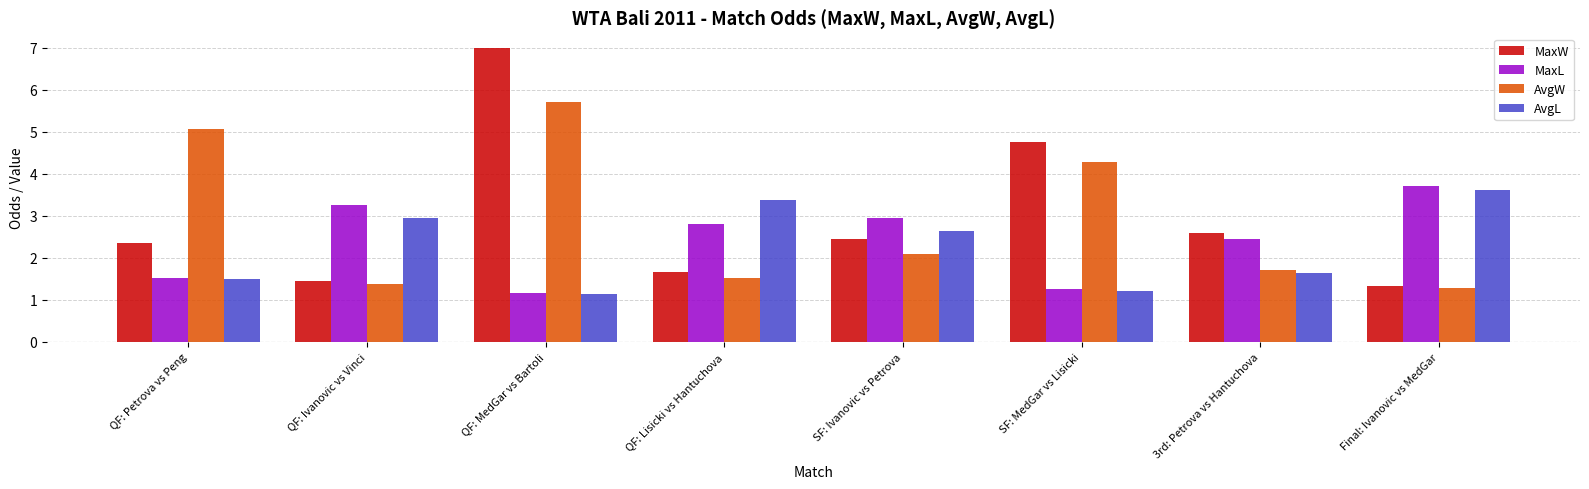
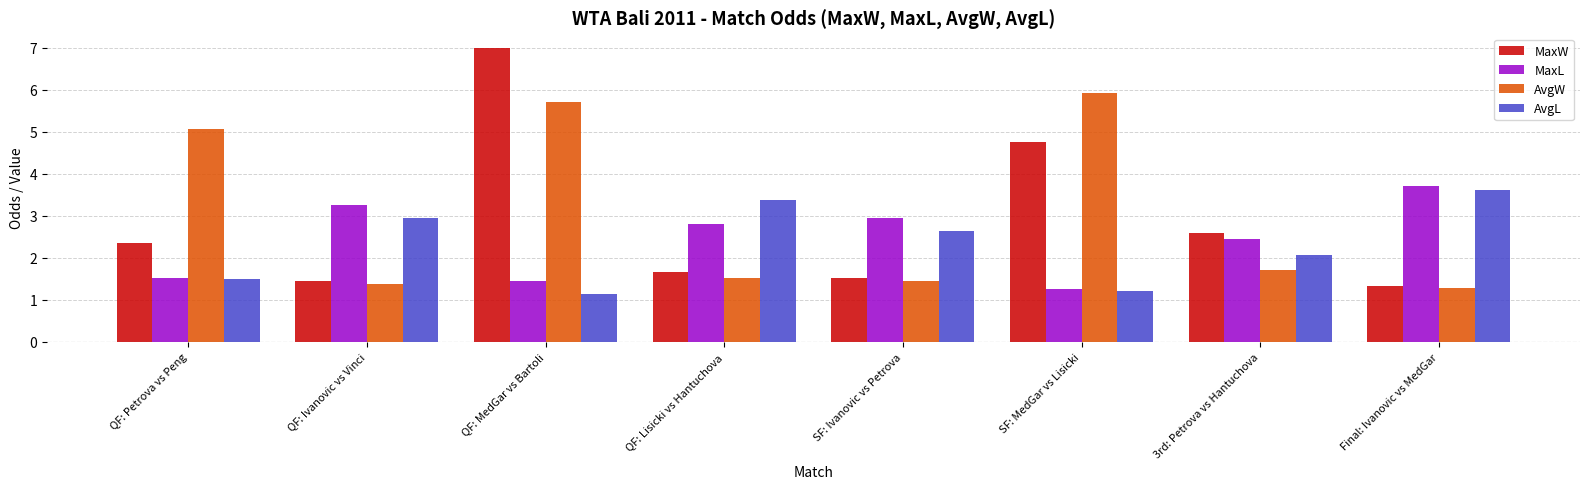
  {
    "MaxW": {
      "QF: Petrova vs Peng": 2.4,
      "QF: Ivanovic vs Vinci": 1.4,
      "QF: MedGar vs Bartoli": 7.0,
      "QF: Lisicki vs Hantuchova": 1.7,
-     "SF: Ivanovic vs Petrova": 2.4,
+     "SF: Ivanovic vs Petrova": 1.5,
      "SF: MedGar vs Lisicki": 4.8,
      "3rd: Petrova vs Hantuchova": 2.6,
      "Final: Ivanovic vs MedGar": 1.3
    },
    "MaxL": {
      "QF: Petrova vs Peng": 1.5,
      "QF: Ivanovic vs Vinci": 3.3,
-     "QF: MedGar vs Bartoli": 1.2,
+     "QF: MedGar vs Bartoli": 1.5,
      "QF: Lisicki vs Hantuchova": 2.8,
      "SF: Ivanovic vs Petrova": 3.0,
      "SF: MedGar vs Lisicki": 1.3,
      "3rd: Petrova vs Hantuchova": 2.5,
      "Final: Ivanovic vs MedGar": 3.7
    },
    "AvgW": {
      "QF: Petrova vs Peng": 5.1,
      "QF: Ivanovic vs Vinci": 1.4,
      "QF: MedGar vs Bartoli": 5.7,
      "QF: Lisicki vs Hantuchova": 1.5,
-     "SF: Ivanovic vs Petrova": 2.1,
-     "SF: MedGar vs Lisicki": 4.3,
+     "SF: Ivanovic vs Petrova": 1.5,
+     "SF: MedGar vs Lisicki": 5.9,
      "3rd: Petrova vs Hantuchova": 1.7,
      "Final: Ivanovic vs MedGar": 1.3
    },
    "AvgL": {
      "QF: Petrova vs Peng": 1.5,
      "QF: Ivanovic vs Vinci": 2.9,
      "QF: MedGar vs Bartoli": 1.1,
      "QF: Lisicki vs Hantuchova": 3.4,
      "SF: Ivanovic vs Petrova": 2.6,
      "SF: MedGar vs Lisicki": 1.2,
-     "3rd: Petrova vs Hantuchova": 1.7,
+     "3rd: Petrova vs Hantuchova": 2.1,
      "Final: Ivanovic vs MedGar": 3.6
    }
  }
